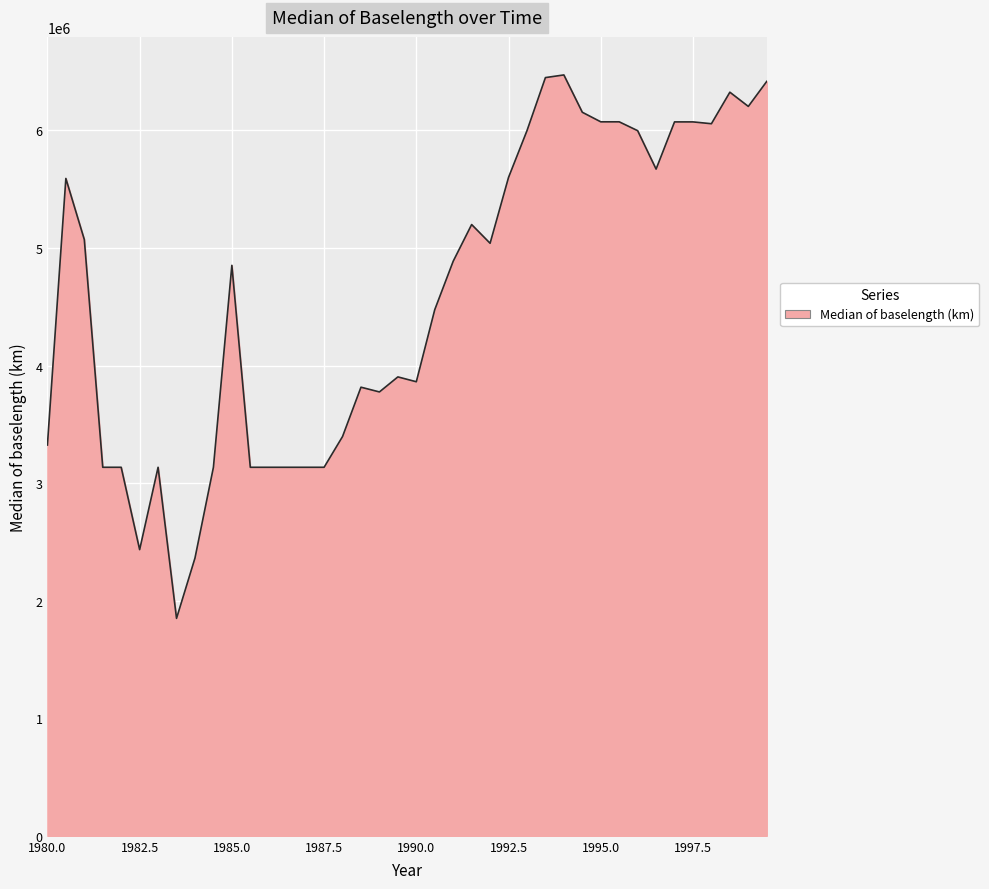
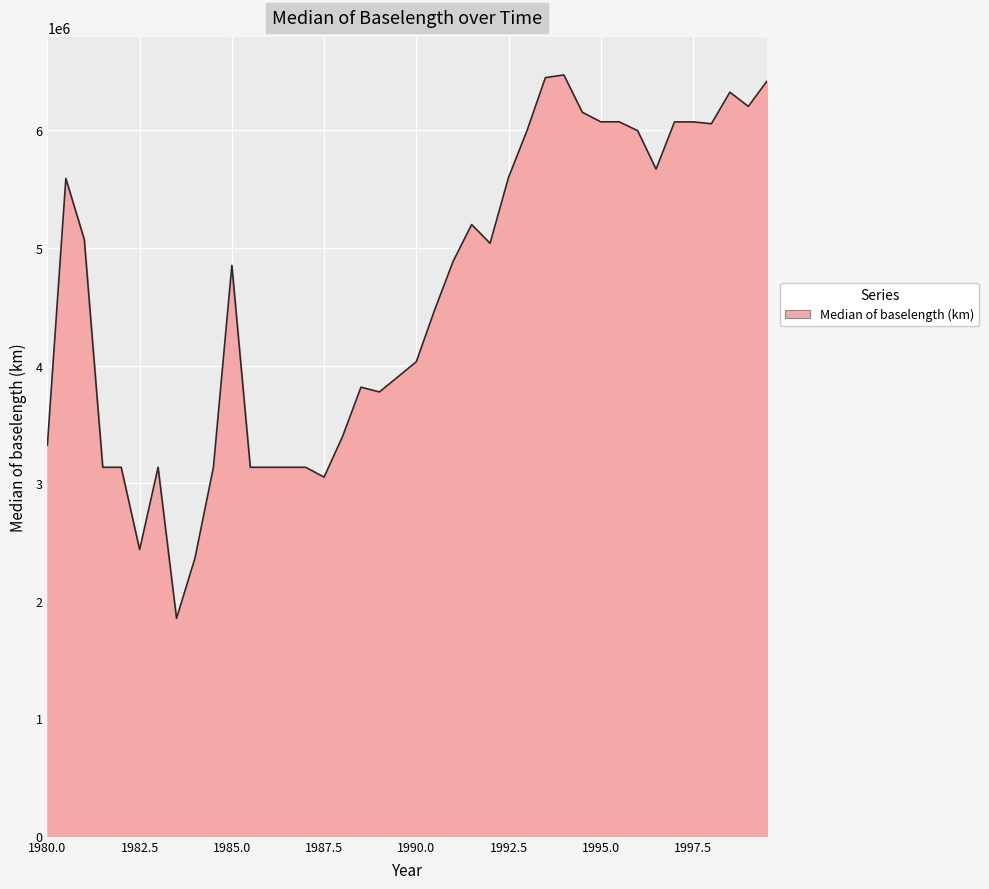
  {
    "1980.0": 3320000,
    "1982.5": 2430000,
    "1985.0": 4850000,
-   "1987.5": 3130000,
-   "1990.0": 3860000,
+   "1987.5": 3050000,
+   "1990.0": 4030000,
    "1992.5": 5600000,
    "1995.0": 6070000,
    "1997.5": 6070000
  }
